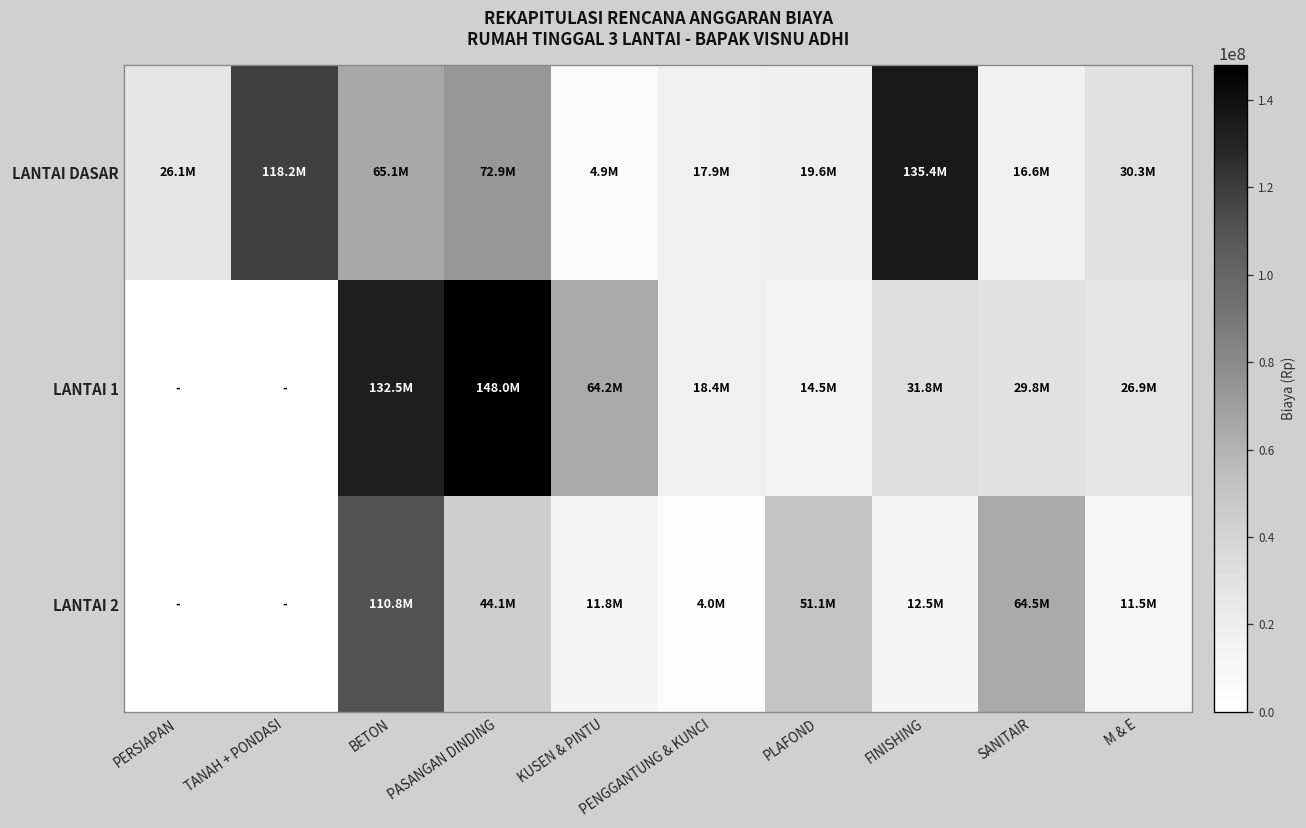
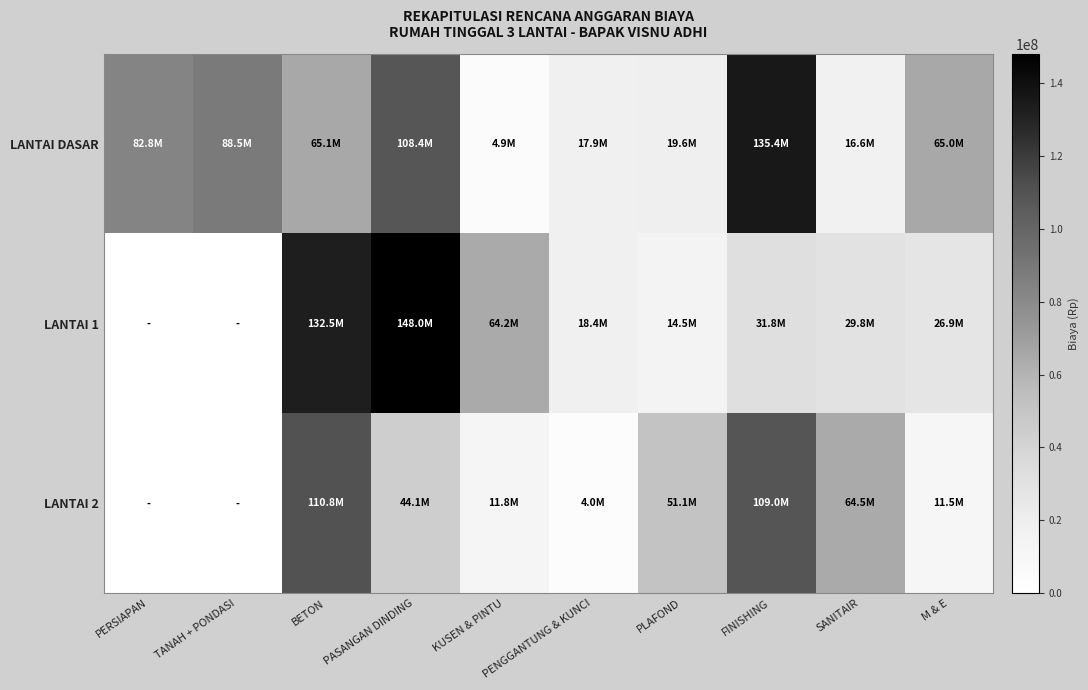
  {
    "LANTAI DASAR": {
-     "PERSIAPAN": "26.1M",
-     "TANAH + PONDASI": "118.2M",
+     "PERSIAPAN": "82.8M",
+     "TANAH + PONDASI": "88.5M",
      "BETON": "65.1M",
-     "PASANGAN DINDING": "72.9M",
+     "PASANGAN DINDING": "108.4M",
      "KUSEN & PINTU": "4.9M",
      "PENGGANTUNG & KUNCI": "17.9M",
      "PLAFOND": "19.6M",
      "FINISHING": "135.4M",
      "SANITAIR": "16.6M",
-     "M & E": "30.3M"
+     "M & E": "65.0M"
    },
    "LANTAI 1": {
      "BETON": "132.5M",
      "PASANGAN DINDING": "148.0M",
      "KUSEN & PINTU": "64.2M",
      "PENGGANTUNG & KUNCI": "18.4M",
      "PLAFOND": "14.5M",
      "FINISHING": "31.8M",
      "SANITAIR": "29.8M",
      "M & E": "26.9M"
    },
    "LANTAI 2": {
      "BETON": "110.8M",
      "PASANGAN DINDING": "44.1M",
      "KUSEN & PINTU": "11.8M",
      "PENGGANTUNG & KUNCI": "4.0M",
      "PLAFOND": "51.1M",
-     "FINISHING": "12.5M",
+     "FINISHING": "109.0M",
      "SANITAIR": "64.5M",
      "M & E": "11.5M"
    }
  }
